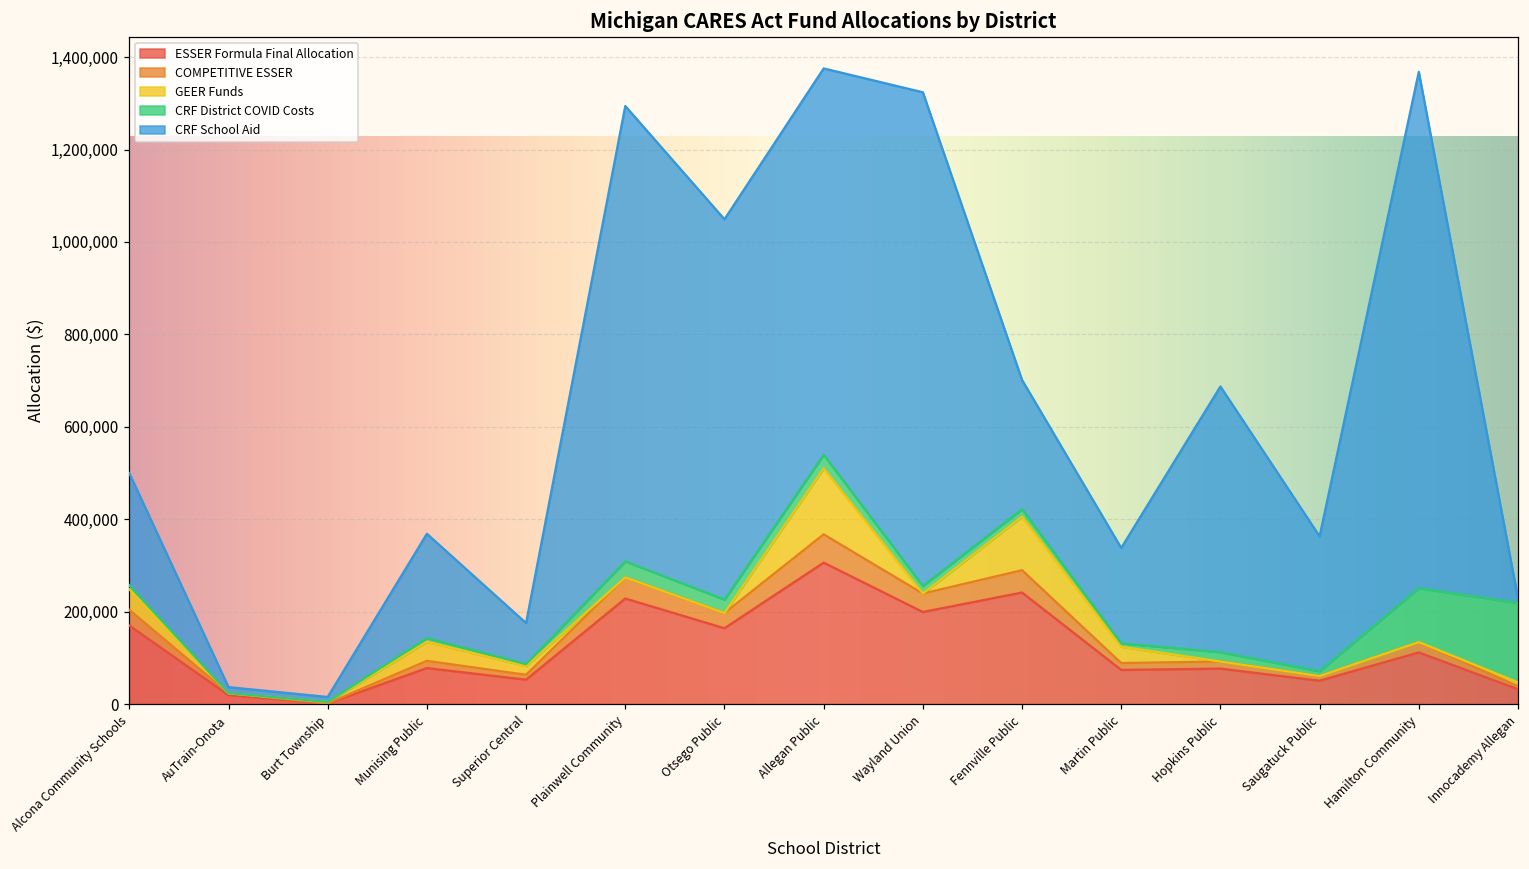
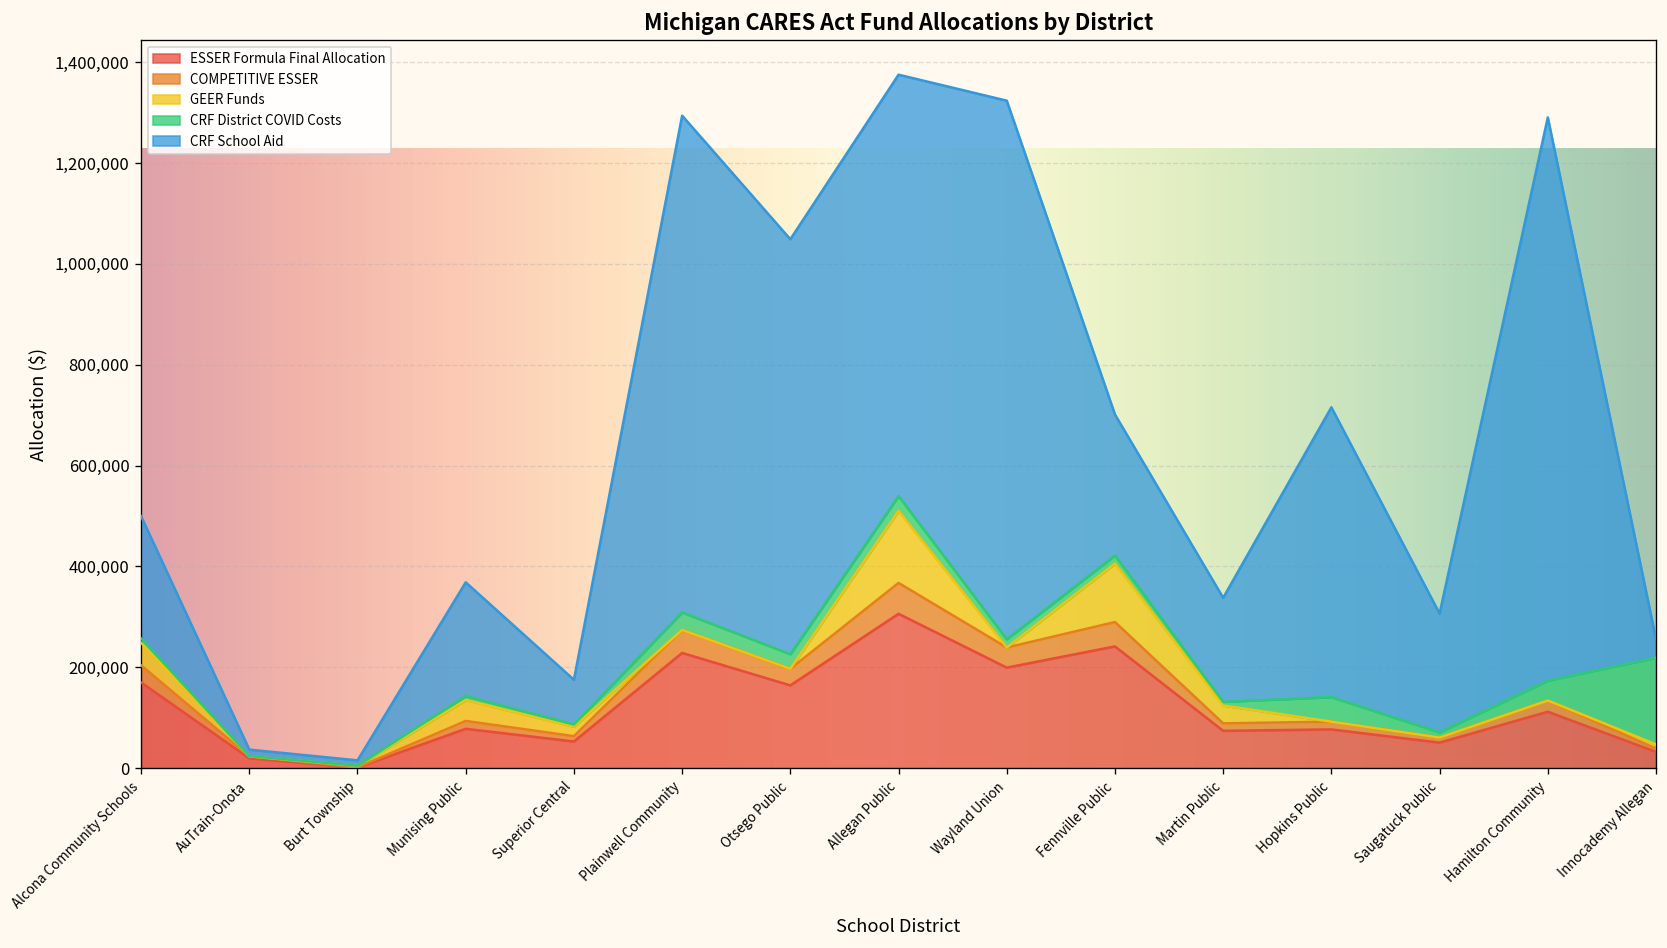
  {
    "GEER Funds": {
      "Alcona Community Schools": "40,000",
      "Munising Public": "40,000",
      "Allegan Public": "140,000",
      "Fennville Public": "120,000",
      "Martin Public": "40,000",
      "Innocademy Allegan": "10,000"
    },
    "CRF District COVID Costs": {
      "Alcona Community Schools": "10,000",
      "Munising Public": "10,000",
      "Plainwell Community": "30,000",
      "Otsego Public": "30,000",
      "Allegan Public": "30,000",
      "Wayland Union": "20,000",
      "Fennville Public": "20,000",
      "Martin Public": "10,000",
-     "Hopkins Public": "20,000",
+     "Hopkins Public": "50,000",
      "Saugatuck Public": "10,000",
-     "Hamilton Community": "120,000",
+     "Hamilton Community": "40,000",
      "Innocademy Allegan": "170,000"
    },
    "CRF School Aid": {
      "Alcona Community Schools": "240,000",
      "AuTrain-Onota": "10,000",
      "Burt Township": "10,000",
      "Munising Public": "230,000",
      "Superior Central": "90,000",
      "Plainwell Community": "990,000",
      "Otsego Public": "820,000",
      "Allegan Public": "840,000",
      "Wayland Union": "1,070,000",
      "Fennville Public": "280,000",
      "Martin Public": "210,000",
      "Hopkins Public": "570,000",
-     "Saugatuck Public": "290,000",
+     "Saugatuck Public": "240,000",
      "Hamilton Community": "1,120,000",
-     "Innocademy Allegan": "10,000"
+     "Innocademy Allegan": "40,000"
    }
  }
